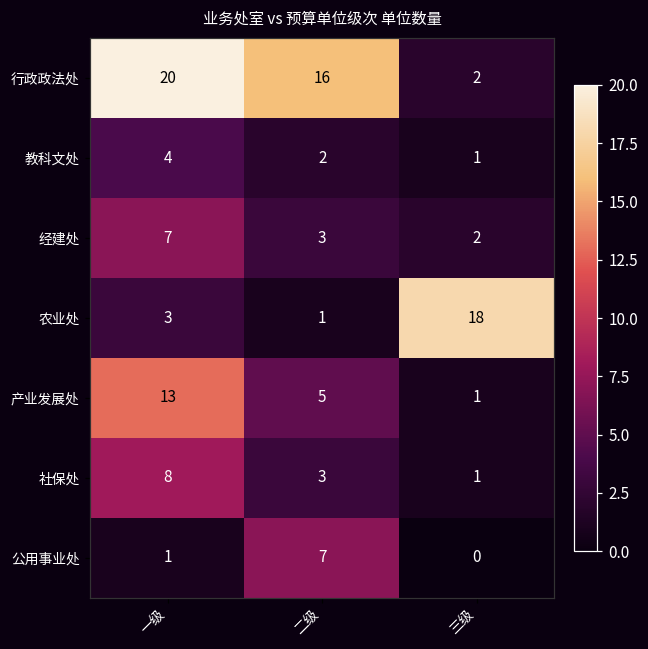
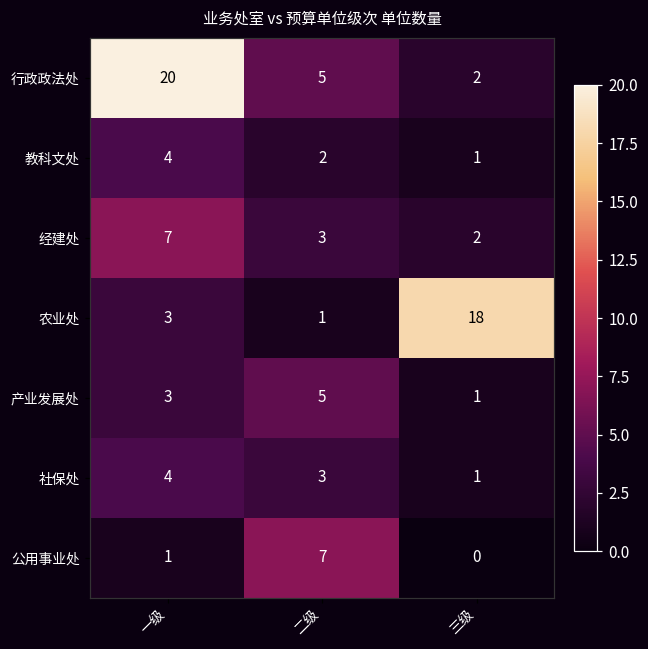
  {
    "行政政法处": {
      "一级": 20,
-     "二级": 16,
+     "二级": 5,
      "三级": 2
    },
    "教科文处": {
      "一级": 4,
      "二级": 2,
      "三级": 1
    },
    "经建处": {
      "一级": 7,
      "二级": 3,
      "三级": 2
    },
    "农业处": {
      "一级": 3,
      "二级": 1,
      "三级": 18
    },
    "产业发展处": {
-     "一级": 13,
+     "一级": 3,
      "二级": 5,
      "三级": 1
    },
    "社保处": {
-     "一级": 8,
+     "一级": 4,
      "二级": 3,
      "三级": 1
    },
    "公用事业处": {
      "一级": 1,
      "二级": 7,
      "三级": 0
    }
  }
